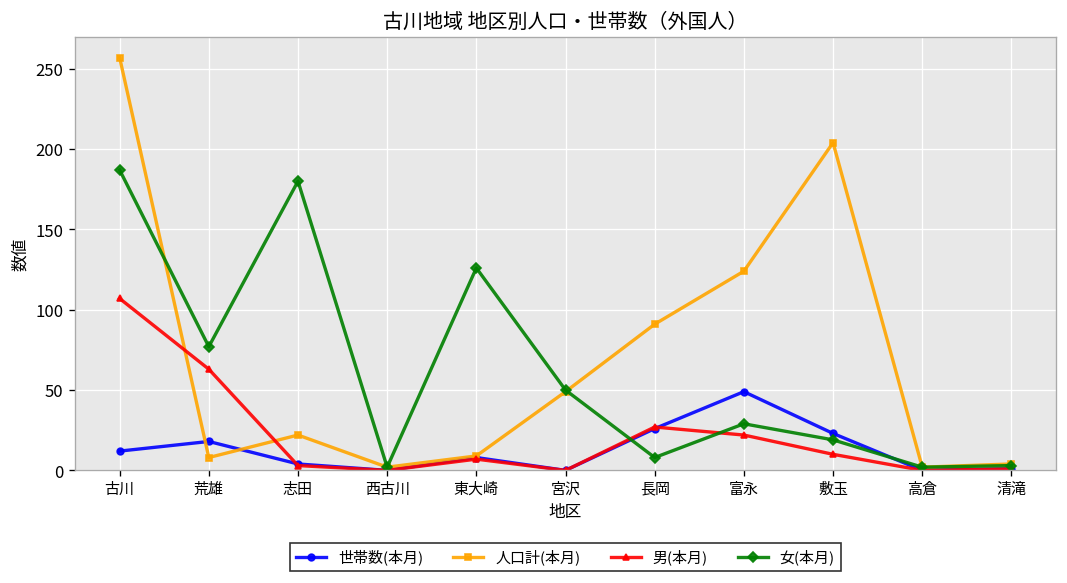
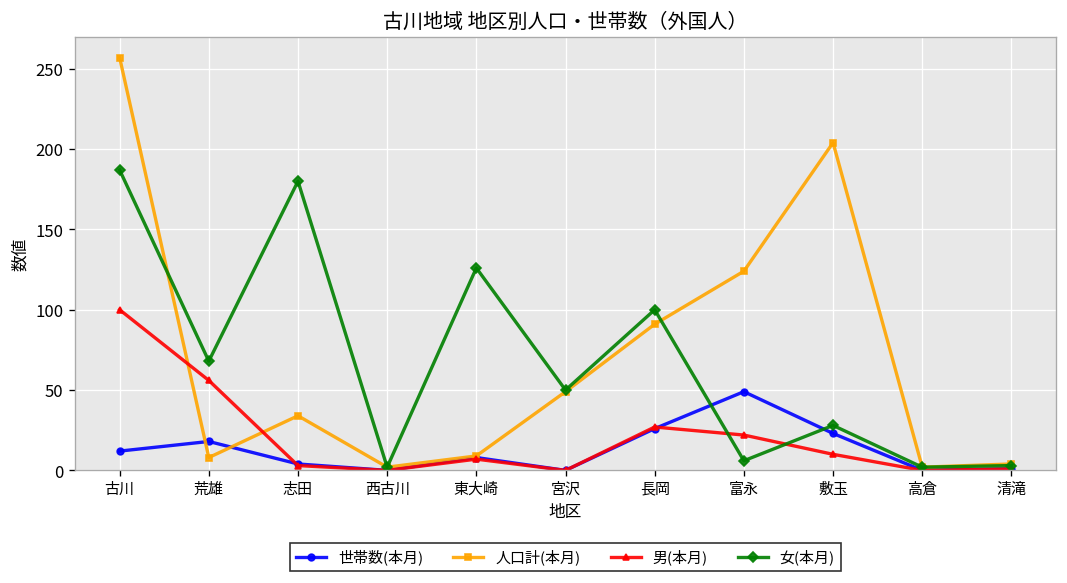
  {
    "世帯数(本月)": {
      "古川": 12,
      "荒雄": 18,
      "富永": 49,
      "敷玉": 23
    },
    "人口計(本月)": {
      "古川": 257,
      "荒雄": 8,
-     "志田": 22,
+     "志田": 34,
      "長岡": 91,
      "富永": 124,
      "敷玉": 204
    },
    "男(本月)": {
-     "古川": 107,
-     "荒雄": 63,
+     "古川": 100,
+     "荒雄": 56,
      "富永": 22,
      "敷玉": 10
    },
    "女(本月)": {
      "古川": 187,
-     "荒雄": 77,
+     "荒雄": 68,
      "志田": 180,
      "東大崎": 126,
-     "長岡": 8,
-     "富永": 29,
-     "敷玉": 19
+     "長岡": 100,
+     "富永": 6,
+     "敷玉": 28
    }
  }
